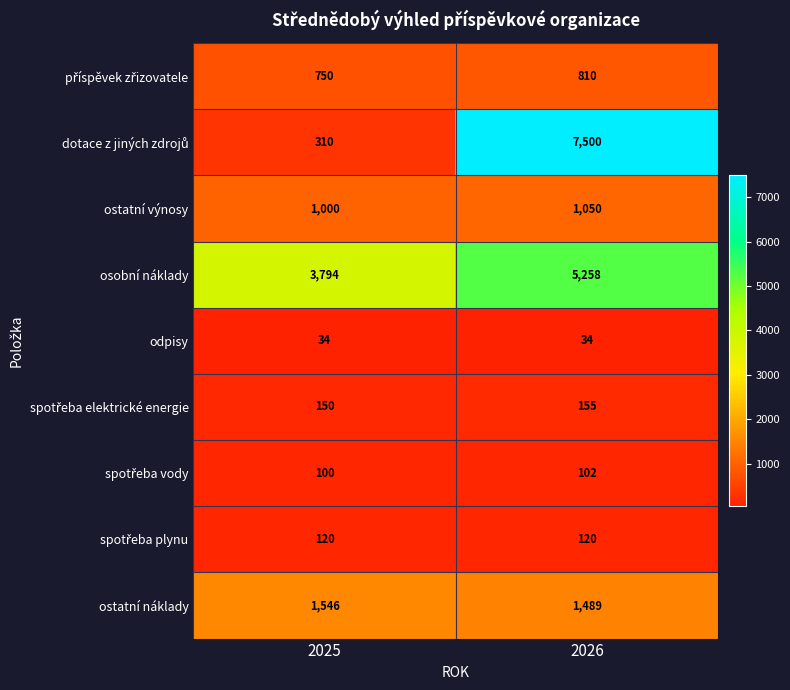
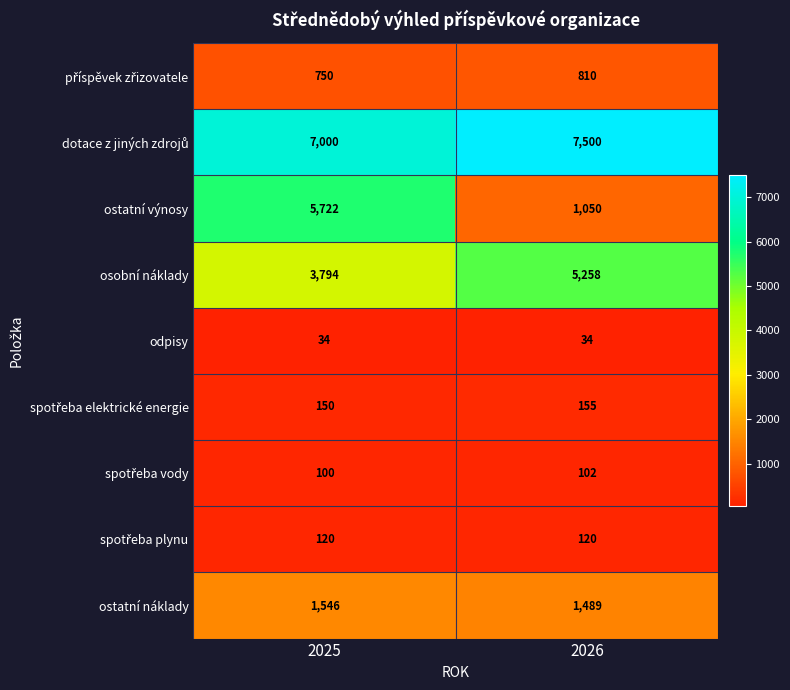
  {
    "příspěvek zřizovatele": {
      "2025": "750",
      "2026": "810"
    },
    "dotace z jiných zdrojů": {
-     "2025": "310",
+     "2025": "7,000",
      "2026": "7,500"
    },
    "ostatní výnosy": {
-     "2025": "1,000",
+     "2025": "5,722",
      "2026": "1,050"
    },
    "osobní náklady": {
      "2025": "3,794",
      "2026": "5,258"
    },
    "odpisy": {
      "2025": "34",
      "2026": "34"
    },
    "spotřeba elektrické energie": {
      "2025": "150",
      "2026": "155"
    },
    "spotřeba vody": {
      "2025": "100",
      "2026": "102"
    },
    "spotřeba plynu": {
      "2025": "120",
      "2026": "120"
    },
    "ostatní náklady": {
      "2025": "1,546",
      "2026": "1,489"
    }
  }
